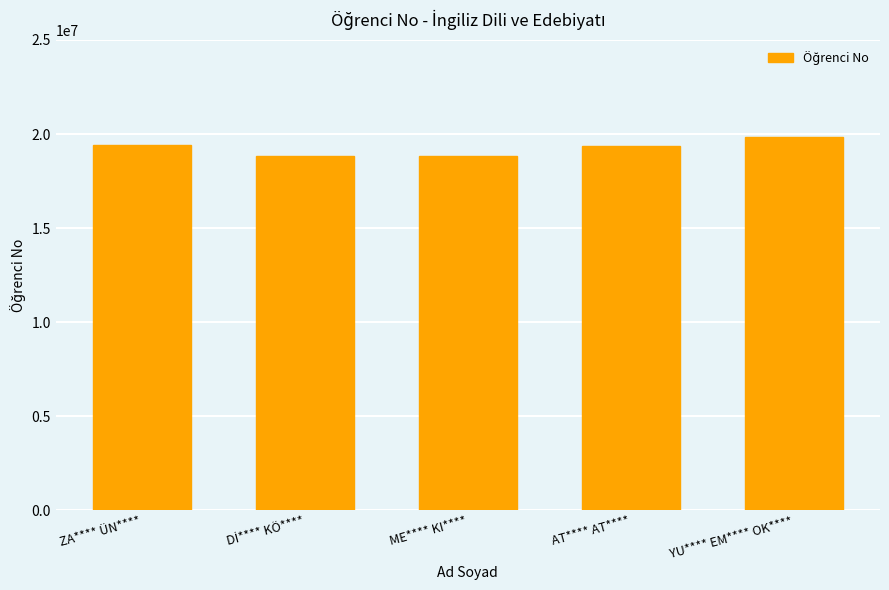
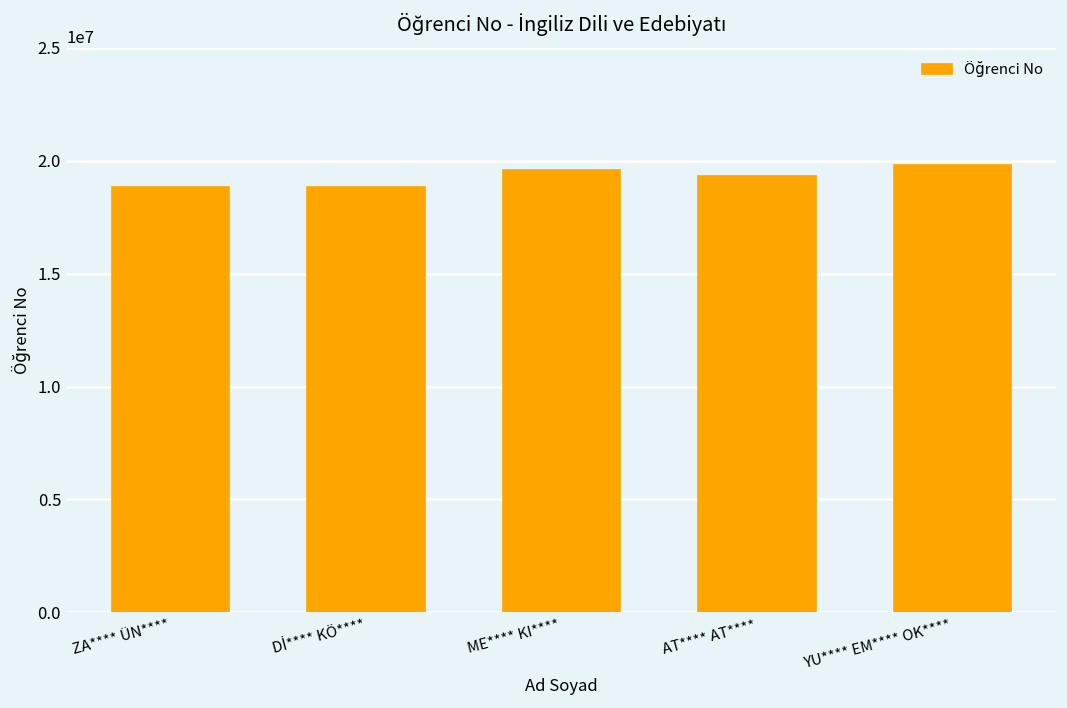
  {
-   "ZA**** ÜN****": 19400000,
+   "ZA**** ÜN****": 18800000,
    "Dİ**** KÖ****": 18800000,
-   "ME**** KI****": 18800000,
+   "ME**** KI****": 19600000,
    "AT**** AT****": 19300000,
    "YU**** EM**** OK****": 19800000
  }
